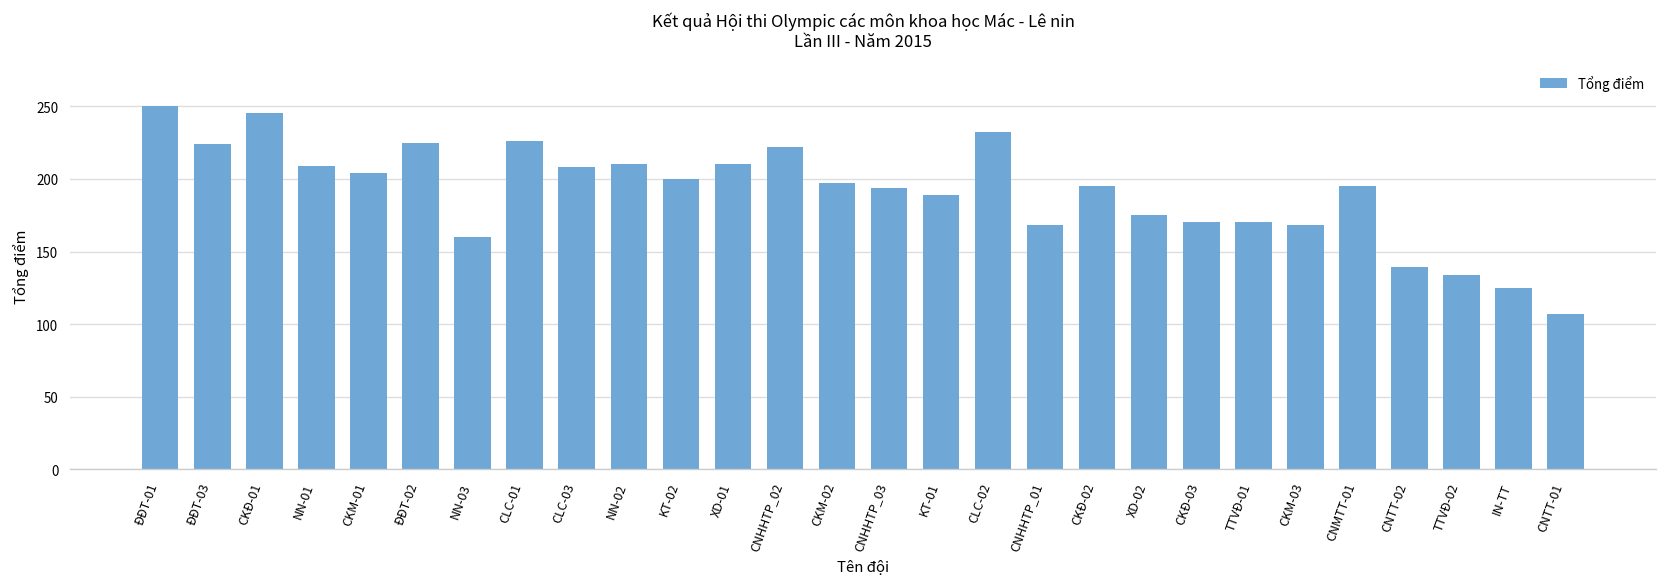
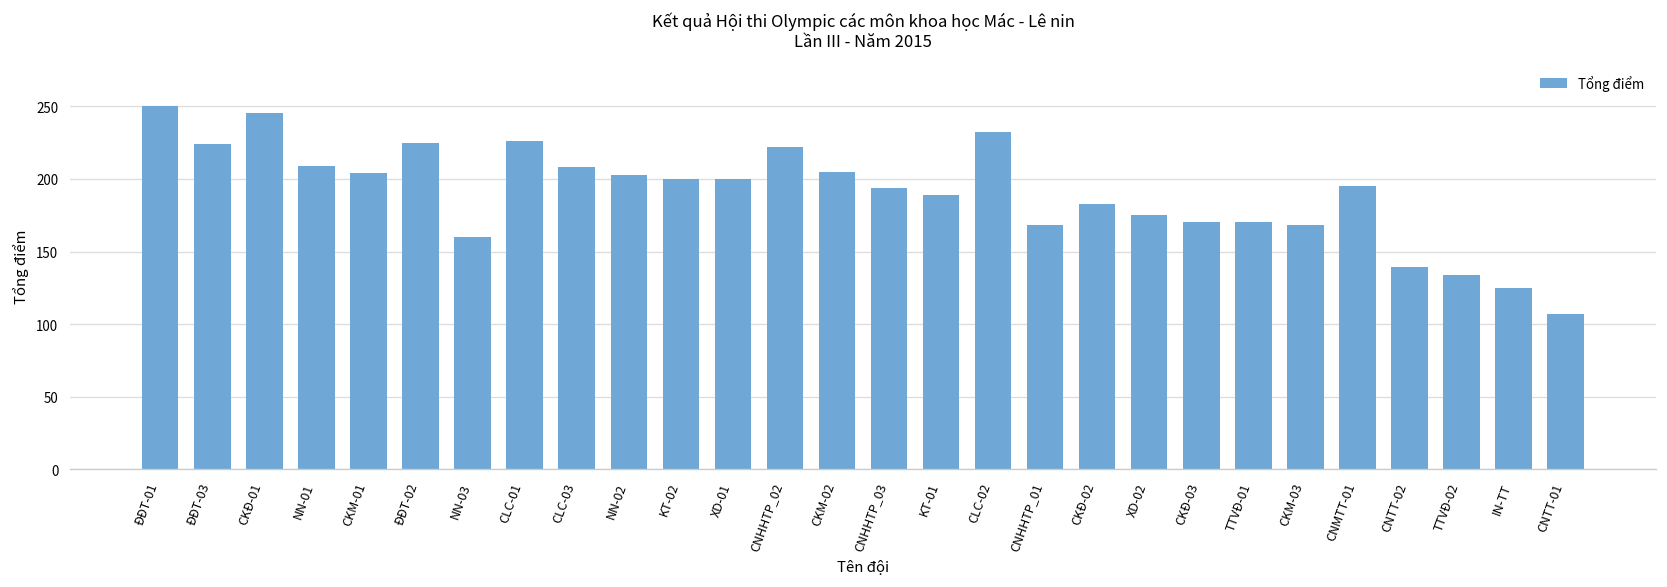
  {
    "ĐĐT-01": 250,
    "ĐĐT-03": 224,
    "CKĐ-01": 245,
    "NN-01": 209,
    "CKM-01": 204,
    "ĐĐT-02": 225,
    "NN-03": 160,
    "CLC-01": 226,
    "CLC-03": 208,
-   "NN-02": 210,
+   "NN-02": 203,
    "KT-02": 200,
-   "XD-01": 210,
+   "XD-01": 200,
    "CNHHTP_02": 222,
-   "CKM-02": 197,
+   "CKM-02": 205,
    "CNHHTP_03": 194,
    "KT-01": 189,
    "CLC-02": 232,
    "CNHHTP_01": 168,
-   "CKĐ-02": 195,
+   "CKĐ-02": 183,
    "XD-02": 175,
    "CKĐ-03": 170,
    "TTVĐ-01": 170,
    "CKM-03": 168,
    "CNMTT-01": 195,
    "CNTT-02": 139,
    "TTVĐ-02": 134,
    "IN-TT": 125,
    "CNTT-01": 107
  }
